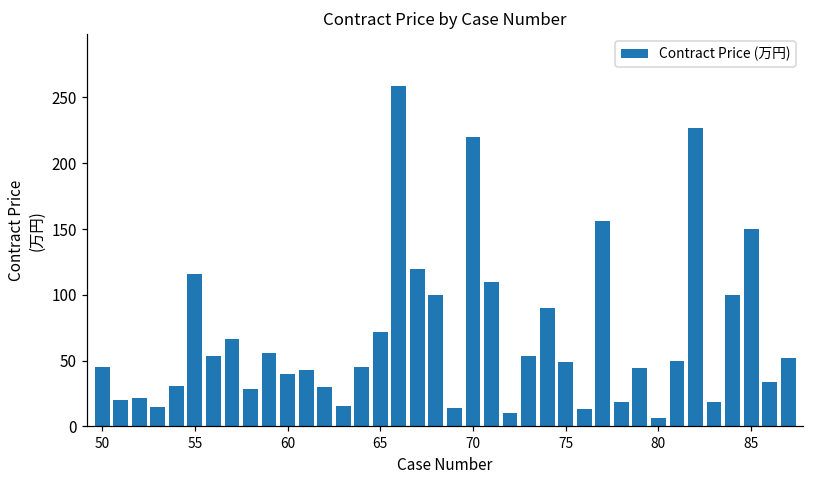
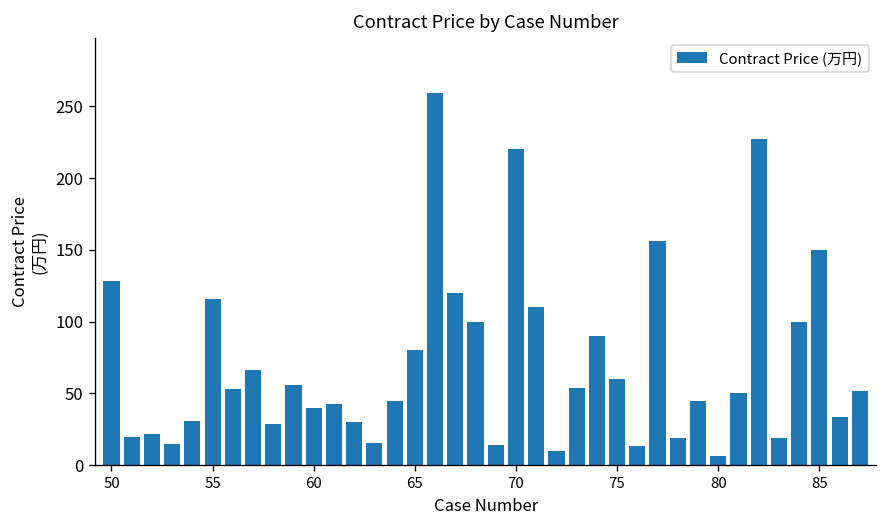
  {
-   "50": 45,
+   "50": 128,
    "55": 116,
    "60": 40,
-   "65": 72,
+   "65": 80,
    "70": 220,
-   "75": 49,
+   "75": 60,
    "80": 7,
    "85": 150
  }
